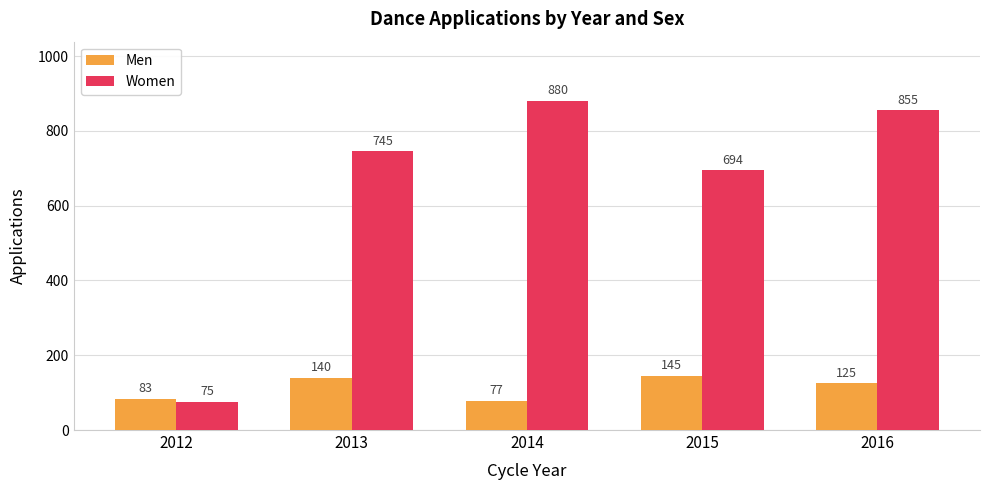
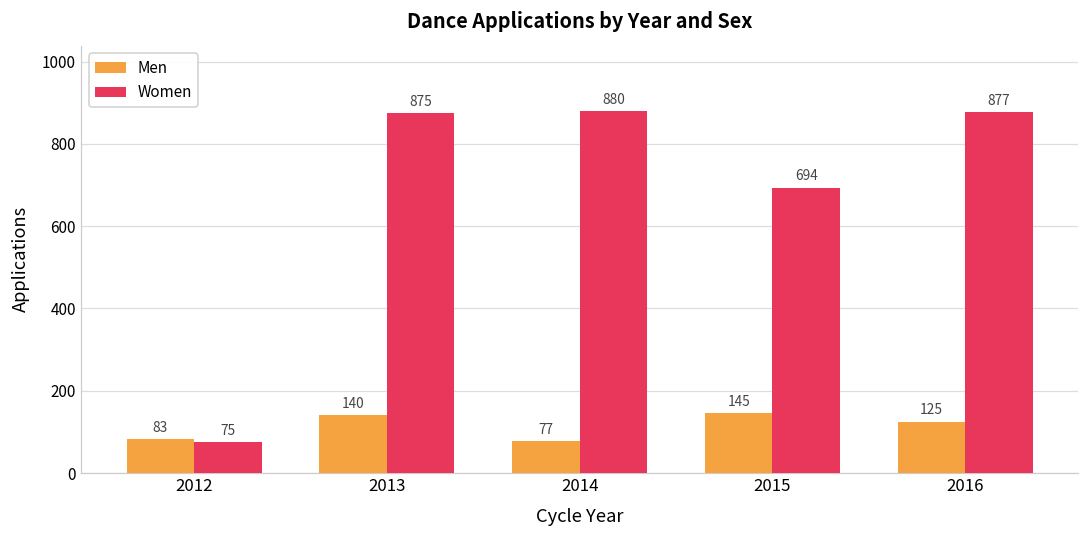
  {
    "Men": {
      "2012": 83,
      "2013": 140,
      "2014": 77,
      "2015": 145,
      "2016": 125
    },
    "Women": {
      "2012": 75,
-     "2013": 745,
+     "2013": 875,
      "2014": 880,
      "2015": 694,
-     "2016": 855
+     "2016": 877
    }
  }
